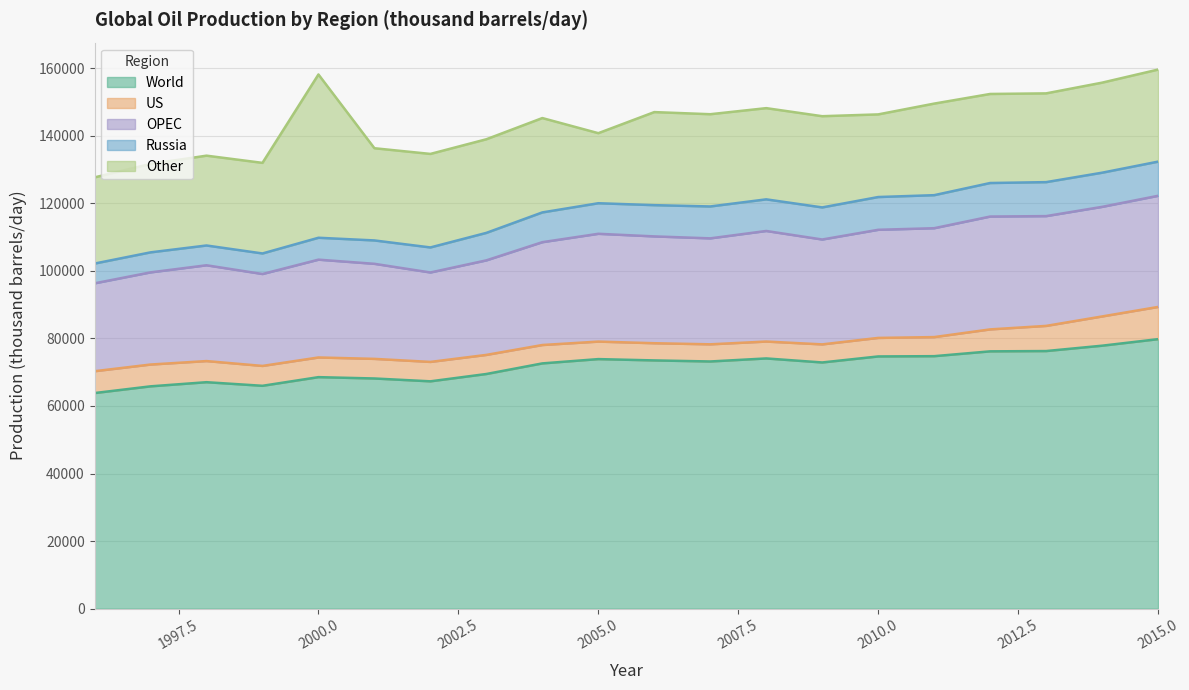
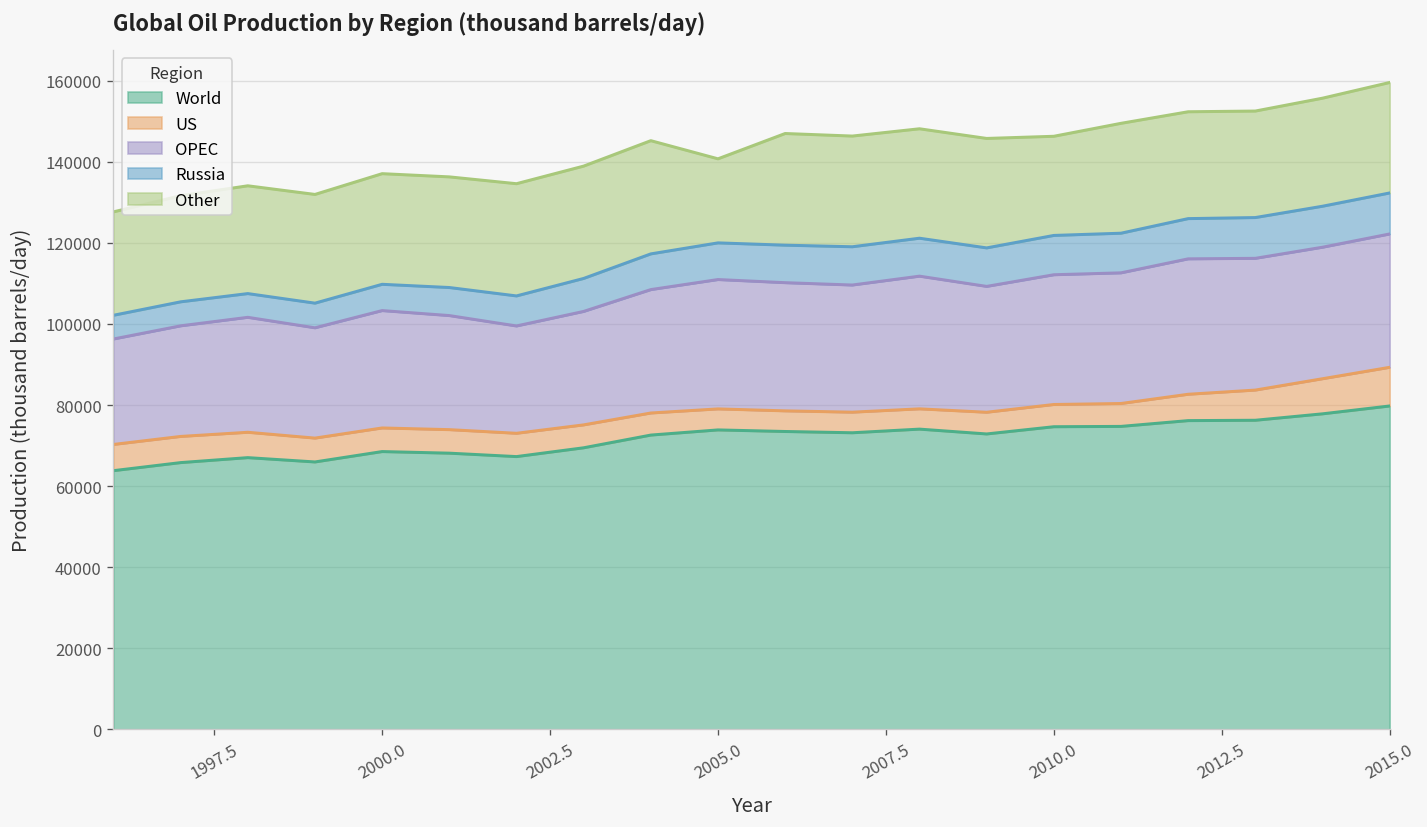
  {
    "US": {
      "2000.0": 6000,
      "2005.0": 5000,
      "2010.0": 5000,
      "2015.0": 10000
    },
    "Other": {
-     "2000.0": 48000,
+     "2000.0": 27000,
      "2005.0": 21000,
      "2010.0": 24000,
      "2015.0": 27000
    }
  }
